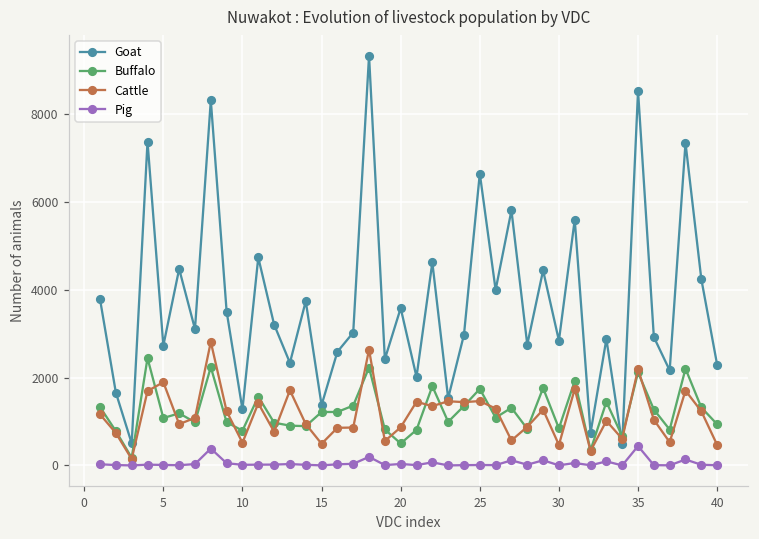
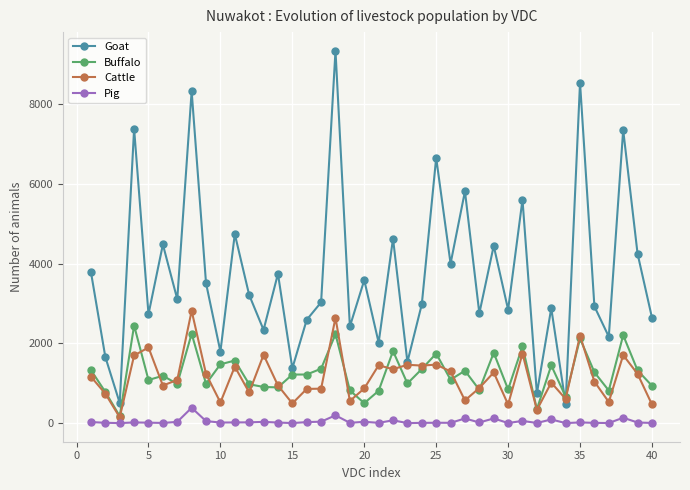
  {
    "Goat": {
      "5": 2700,
-     "10": 1300,
+     "10": 1800,
      "15": 1400,
      "20": 3600,
      "25": 6700,
      "30": 2800,
      "35": 8500,
-     "40": 2300
+     "40": 2600
    },
    "Buffalo": {
      "5": 1100,
-     "10": 800,
+     "10": 1500,
      "15": 1200,
      "20": 500,
      "25": 1700,
      "30": 800,
      "35": 2100,
      "40": 900
    },
    "Cattle": {
      "5": 1900,
      "10": 500,
      "15": 500,
      "20": 900,
      "25": 1500,
      "30": 500,
      "35": 2200,
      "40": 500
    },
    "Pig": {
      "5": 0,
      "10": 0,
      "15": 0,
      "20": 0,
      "25": 0,
      "30": 0,
-     "35": 400,
+     "35": 0,
      "40": 0
    }
  }
